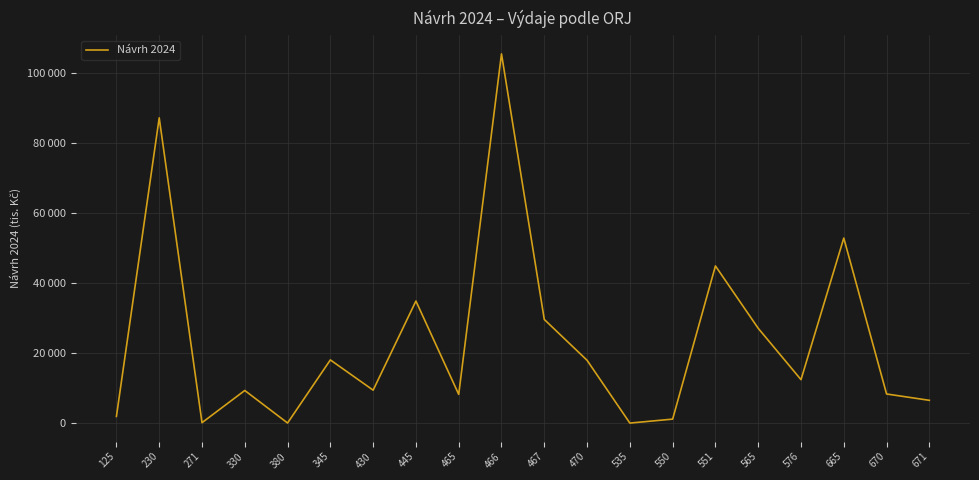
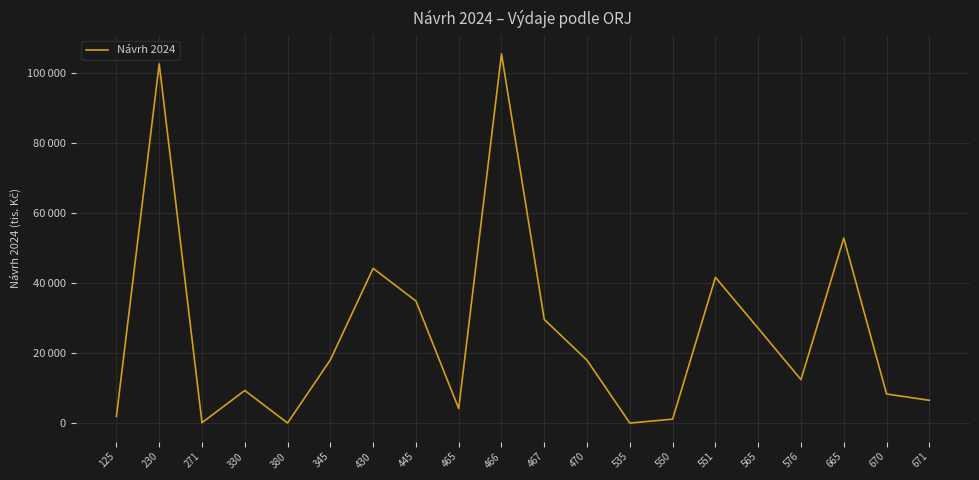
  {
    "125": 2000,
-   "230": 87000,
+   "230": 103000,
    "271": 0,
    "330": 9000,
    "380": 0,
    "345": 18000,
-   "430": 10000,
+   "430": 44000,
    "445": 35000,
-   "465": 8000,
+   "465": 4000,
    "466": 106000,
    "467": 30000,
    "470": 18000,
    "535": 0,
    "550": 1000,
-   "551": 45000,
+   "551": 42000,
    "565": 27000,
    "576": 13000,
    "665": 53000,
    "670": 8000,
    "671": 7000
  }
